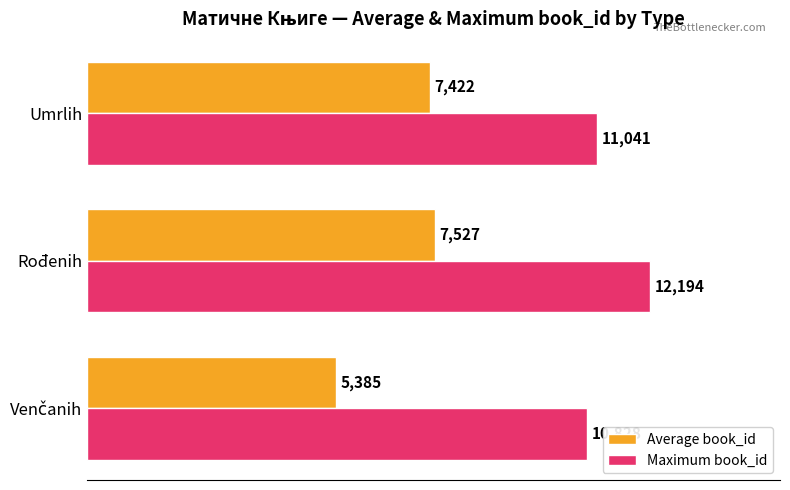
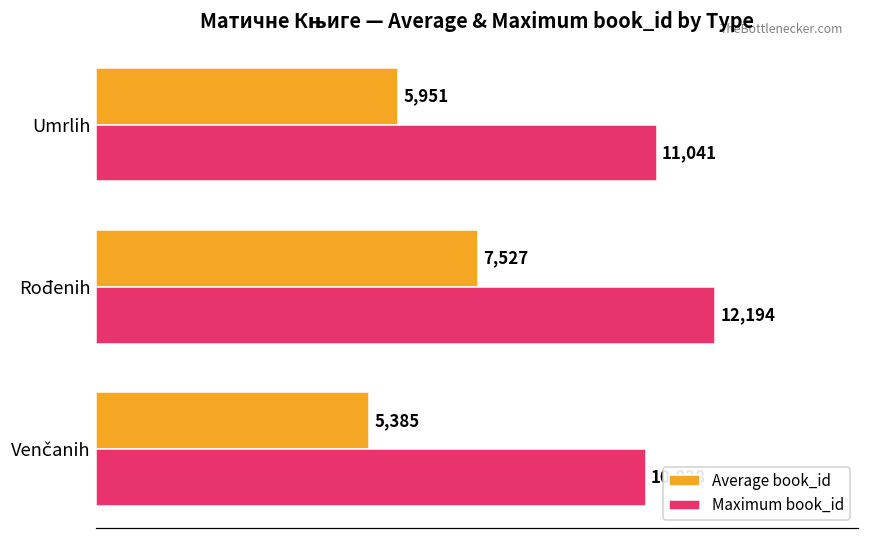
  {
    "Average book_id": {
-     "Umrlih": "7,422",
+     "Umrlih": "5,951",
      "Rođenih": "7,527",
      "Venčanih": "5,385"
    },
    "Maximum book_id": {
      "Umrlih": "11,041",
      "Rođenih": "12,194"
    }
  }
